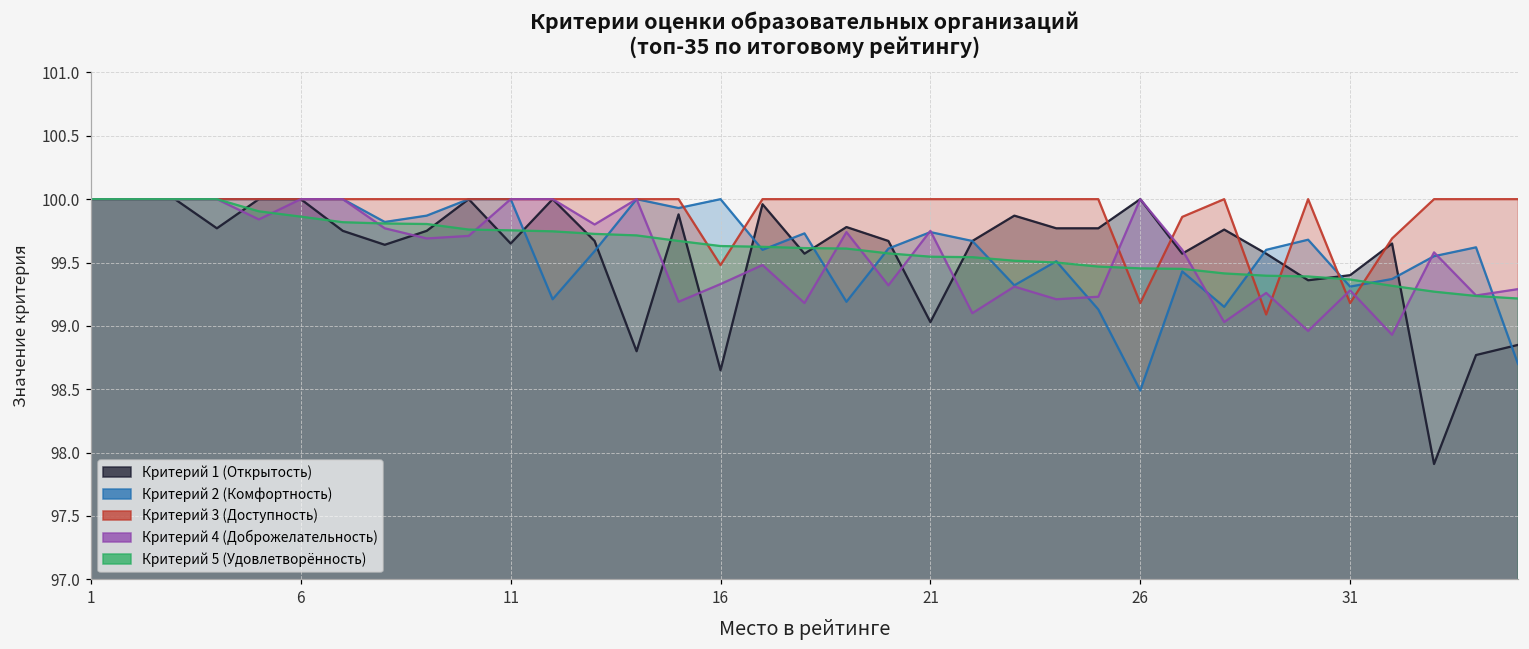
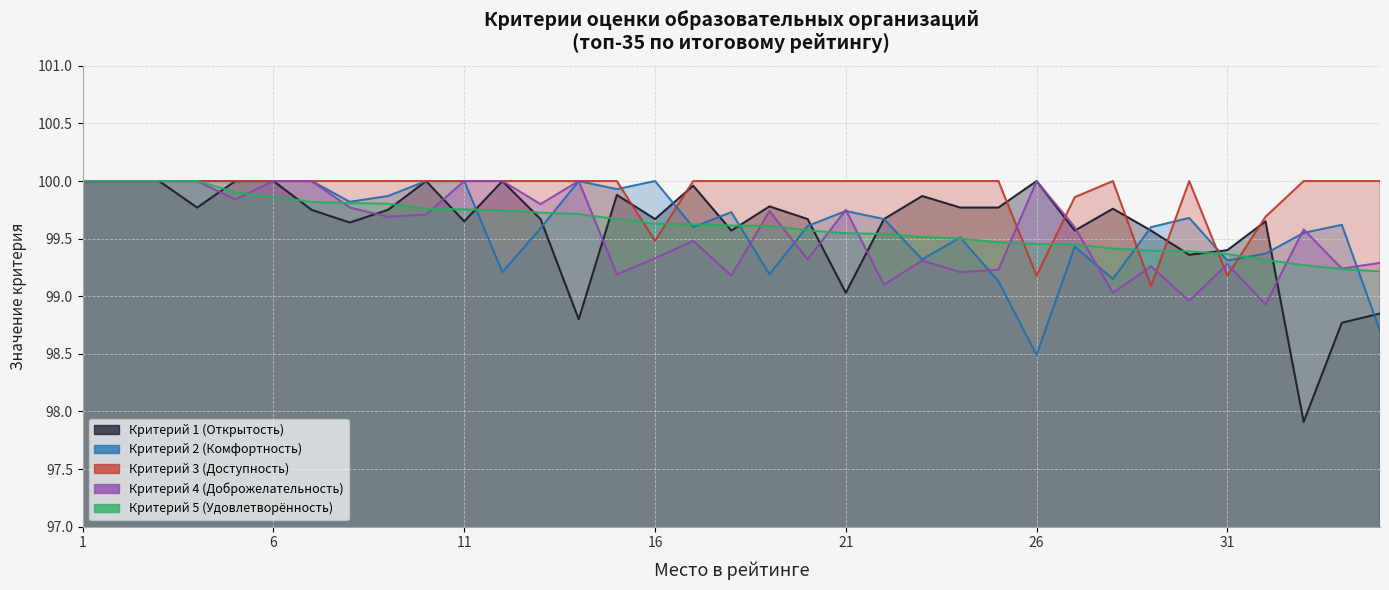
  {
    "Критерий 1 (Открытость)": {
      "11": 99.65,
-     "16": 98.65,
+     "16": 99.67,
      "21": 99.03,
      "31": 99.40
    }
  }
